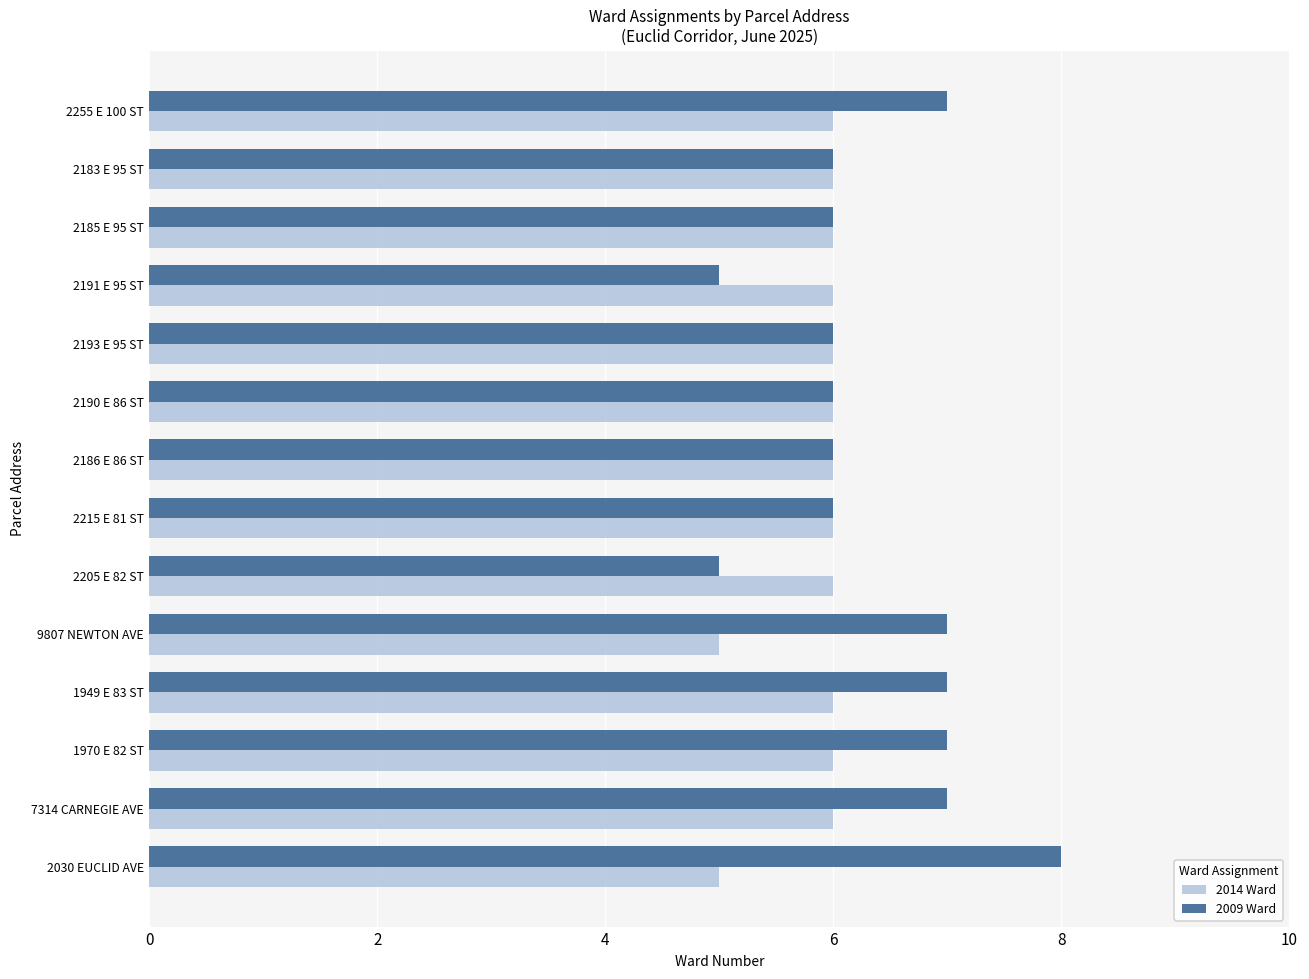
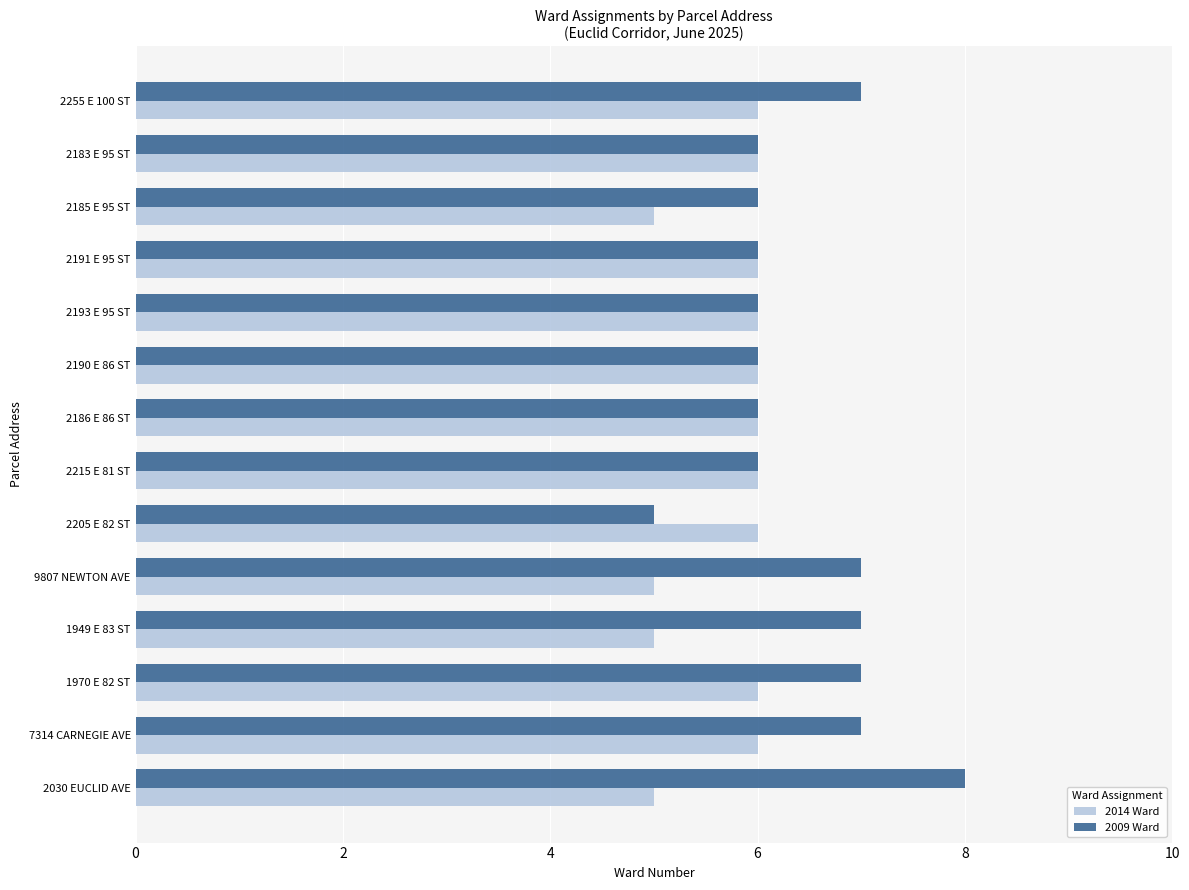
  {
    "2014 Ward": {
      "2255 E 100 ST": 6,
      "2183 E 95 ST": 6,
-     "2185 E 95 ST": 6,
+     "2185 E 95 ST": 5,
      "2191 E 95 ST": 6,
      "2193 E 95 ST": 6,
      "2190 E 86 ST": 6,
      "2186 E 86 ST": 6,
      "2215 E 81 ST": 6,
      "2205 E 82 ST": 6,
      "9807 NEWTON AVE": 5,
-     "1949 E 83 ST": 6,
+     "1949 E 83 ST": 5,
      "1970 E 82 ST": 6,
      "7314 CARNEGIE AVE": 6,
      "2030 EUCLID AVE": 5
    },
    "2009 Ward": {
      "2255 E 100 ST": 7,
      "2183 E 95 ST": 6,
      "2185 E 95 ST": 6,
-     "2191 E 95 ST": 5,
+     "2191 E 95 ST": 6,
      "2193 E 95 ST": 6,
      "2190 E 86 ST": 6,
      "2186 E 86 ST": 6,
      "2215 E 81 ST": 6,
      "2205 E 82 ST": 5,
      "9807 NEWTON AVE": 7,
      "1949 E 83 ST": 7,
      "1970 E 82 ST": 7,
      "7314 CARNEGIE AVE": 7,
      "2030 EUCLID AVE": 8
    }
  }
